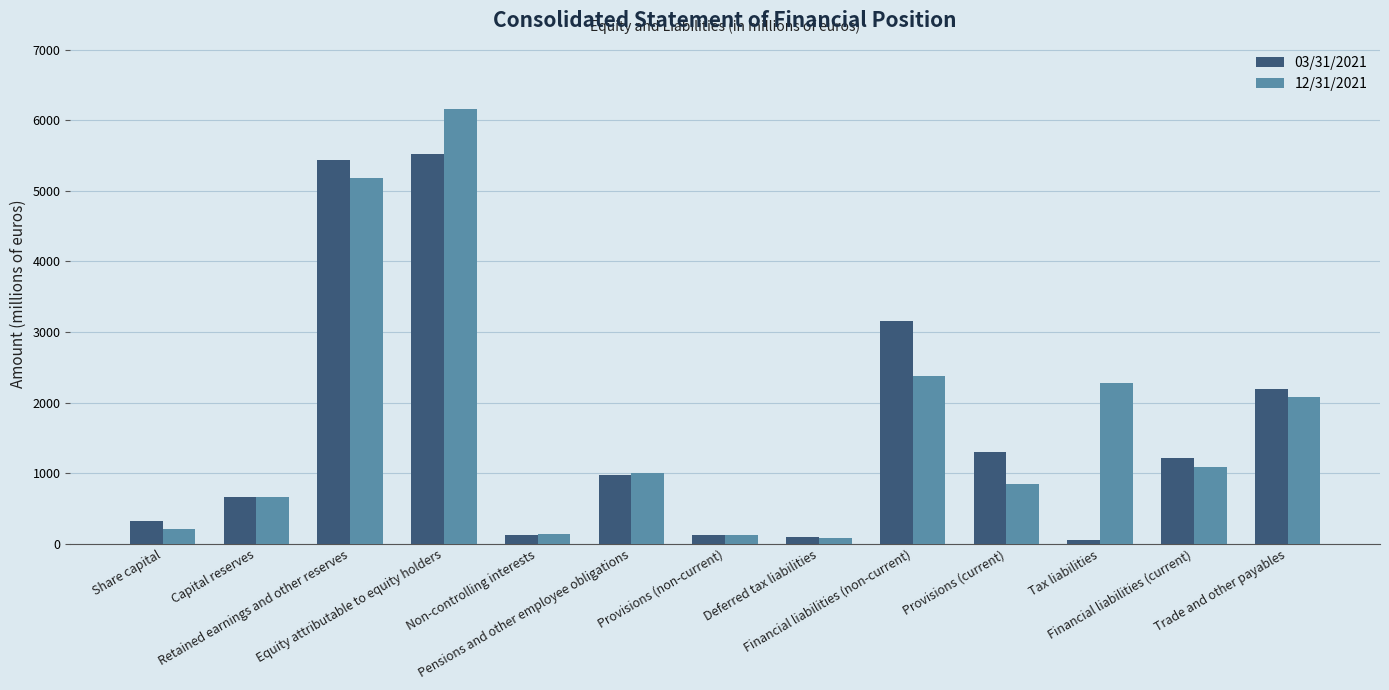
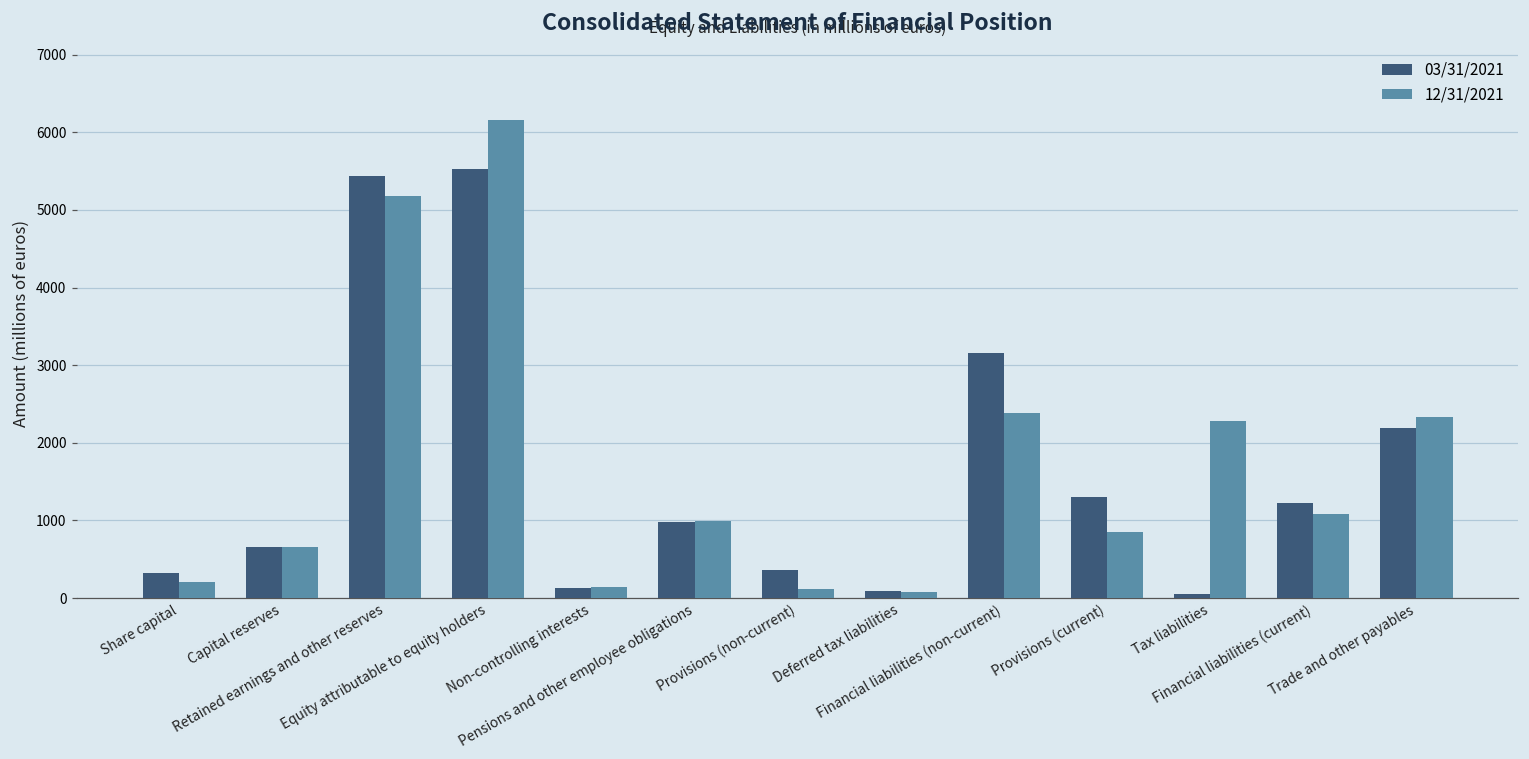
  {
    "03/31/2021": {
      "Share capital": 300,
      "Capital reserves": 700,
      "Retained earnings and other reserves": 5400,
      "Equity attributable to equity holders": 5500,
      "Non-controlling interests": 100,
      "Pensions and other employee obligations": 1000,
-     "Provisions (non-current)": 100,
+     "Provisions (non-current)": 400,
      "Deferred tax liabilities": 100,
      "Financial liabilities (non-current)": 3200,
      "Provisions (current)": 1300,
      "Tax liabilities": 100,
      "Financial liabilities (current)": 1200,
      "Trade and other payables": 2200
    },
    "12/31/2021": {
      "Share capital": 200,
      "Capital reserves": 700,
      "Retained earnings and other reserves": 5200,
      "Equity attributable to equity holders": 6200,
      "Non-controlling interests": 100,
      "Pensions and other employee obligations": 1000,
      "Provisions (non-current)": 100,
      "Deferred tax liabilities": 100,
      "Financial liabilities (non-current)": 2400,
      "Provisions (current)": 800,
      "Tax liabilities": 2300,
      "Financial liabilities (current)": 1100,
-     "Trade and other payables": 2100
+     "Trade and other payables": 2300
    }
  }
